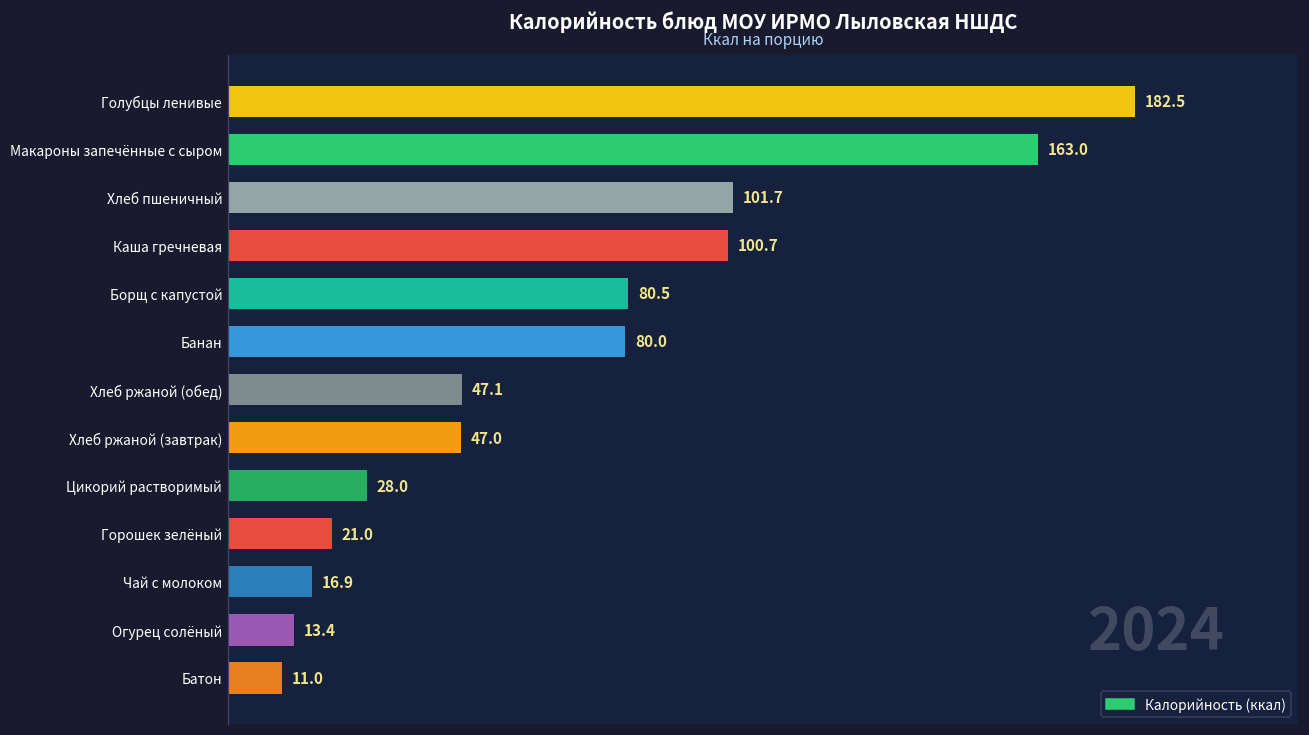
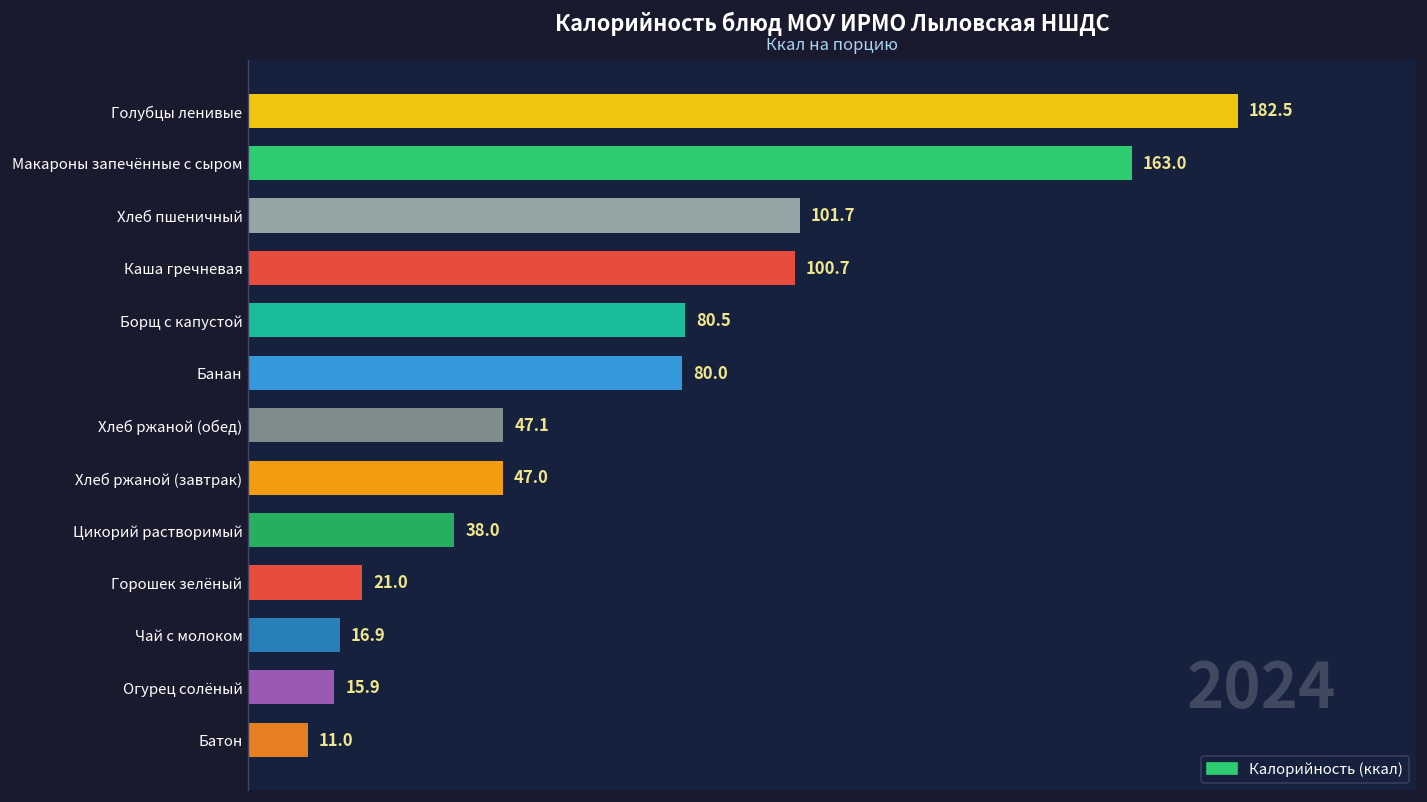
  {
    "Голубцы ленивые": 182.5,
    "Макароны запечённые с сыром": 163.0,
    "Хлеб пшеничный": 101.7,
    "Каша гречневая": 100.7,
    "Борщ с капустой": 80.5,
    "Банан": 80.0,
    "Хлеб ржаной (обед)": 47.1,
    "Хлеб ржаной (завтрак)": 47.0,
-   "Цикорий растворимый": 28.0,
+   "Цикорий растворимый": 38.0,
    "Горошек зелёный": 21.0,
    "Чай с молоком": 16.9,
-   "Огурец солёный": 13.4,
+   "Огурец солёный": 15.9,
    "Батон": 11.0
  }
